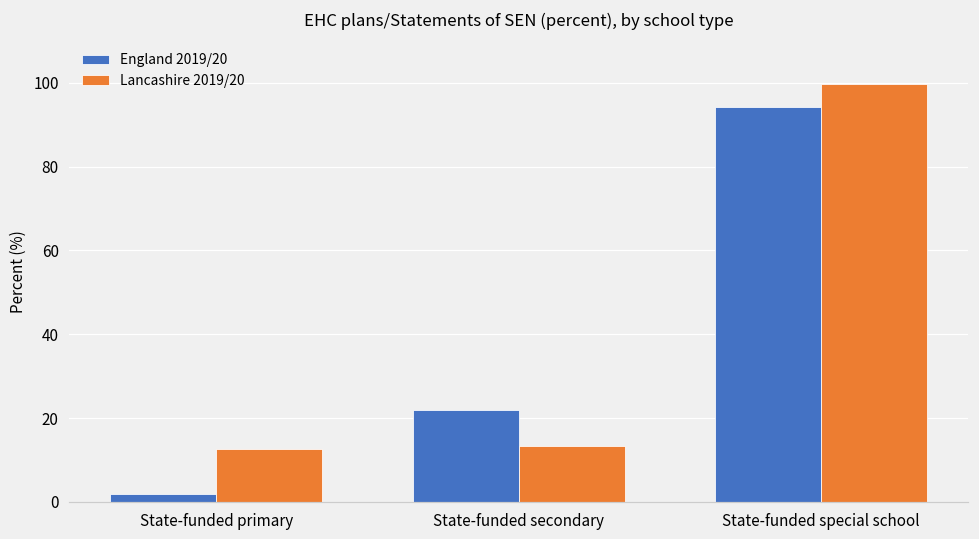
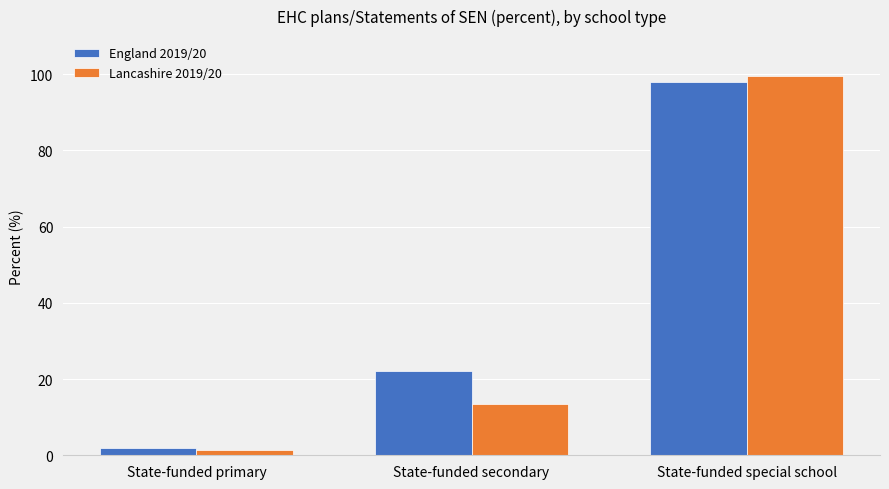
  {
    "England 2019/20": {
      "State-funded primary": 2,
      "State-funded secondary": 22,
-     "State-funded special school": 94
+     "State-funded special school": 98
    },
    "Lancashire 2019/20": {
-     "State-funded primary": 13,
+     "State-funded primary": 1,
      "State-funded secondary": 13,
      "State-funded special school": 100
    }
  }
